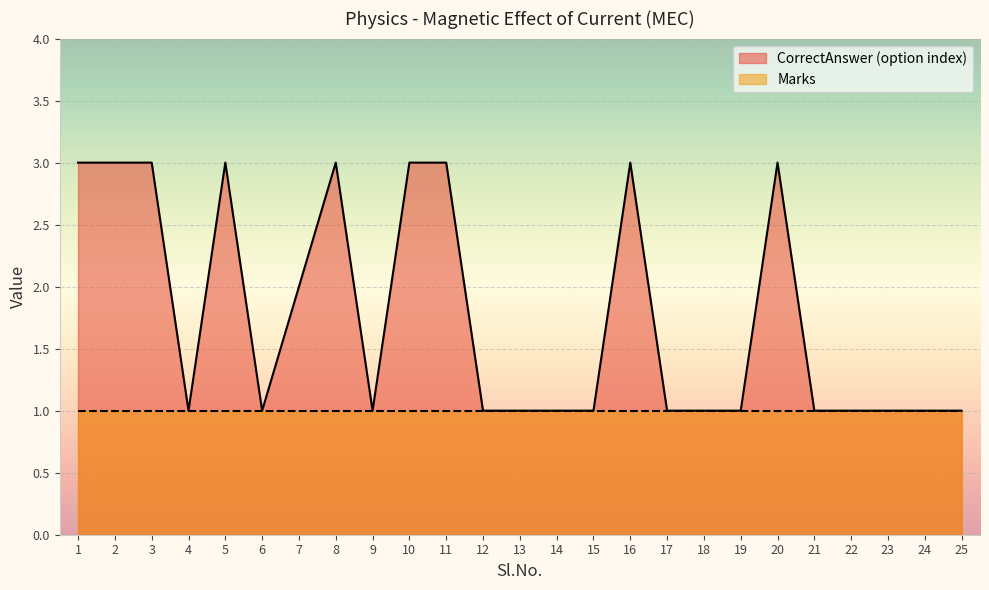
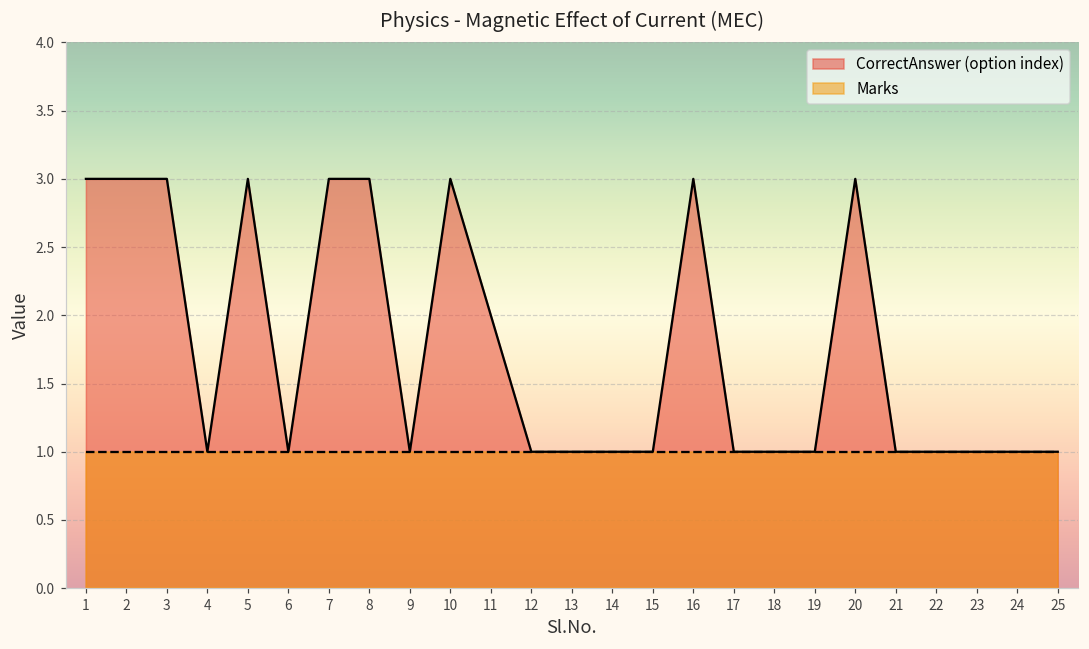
  {
    "CorrectAnswer (option index)": {
      "1": 3,
      "2": 3,
      "3": 3,
      "5": 3,
-     "7": 2,
+     "7": 3,
      "8": 3,
      "10": 3,
-     "11": 3,
+     "11": 2,
      "16": 3,
      "20": 3
    },
    "Marks": {
      "1": 1,
      "2": 1,
      "3": 1,
      "5": 1,
      "7": 1,
      "8": 1,
      "10": 1,
      "11": 1,
      "16": 1,
      "20": 1
    }
  }
